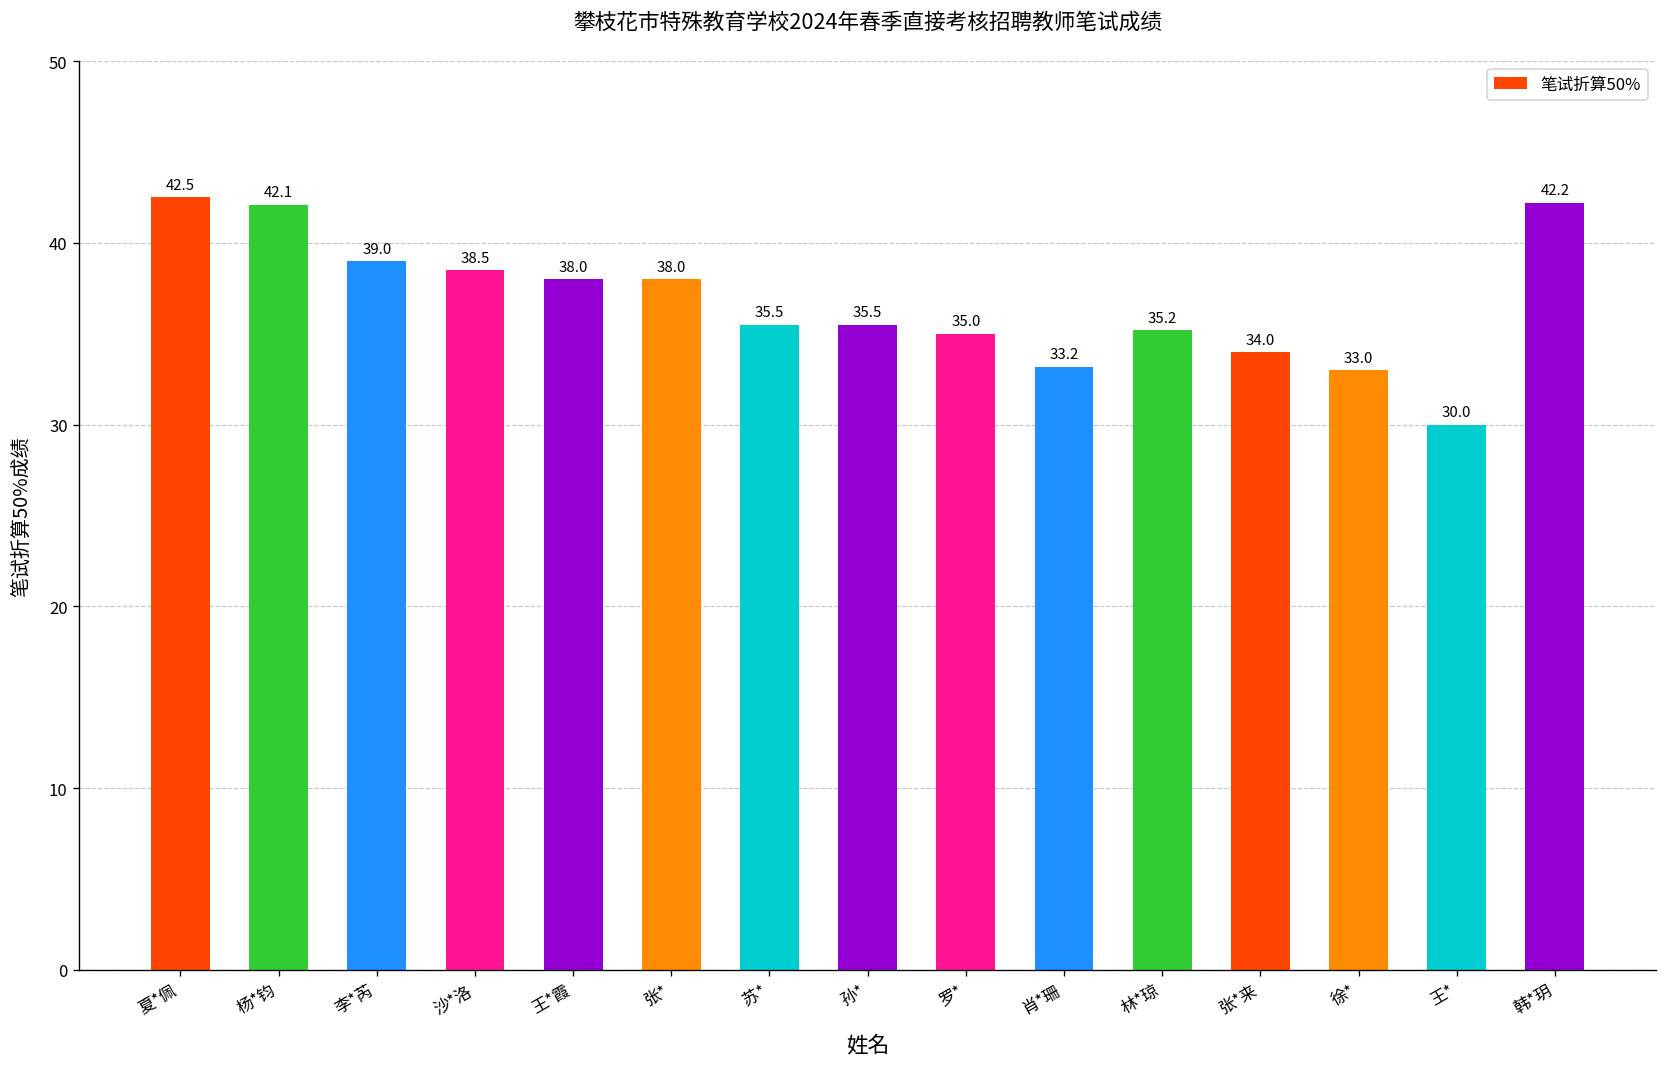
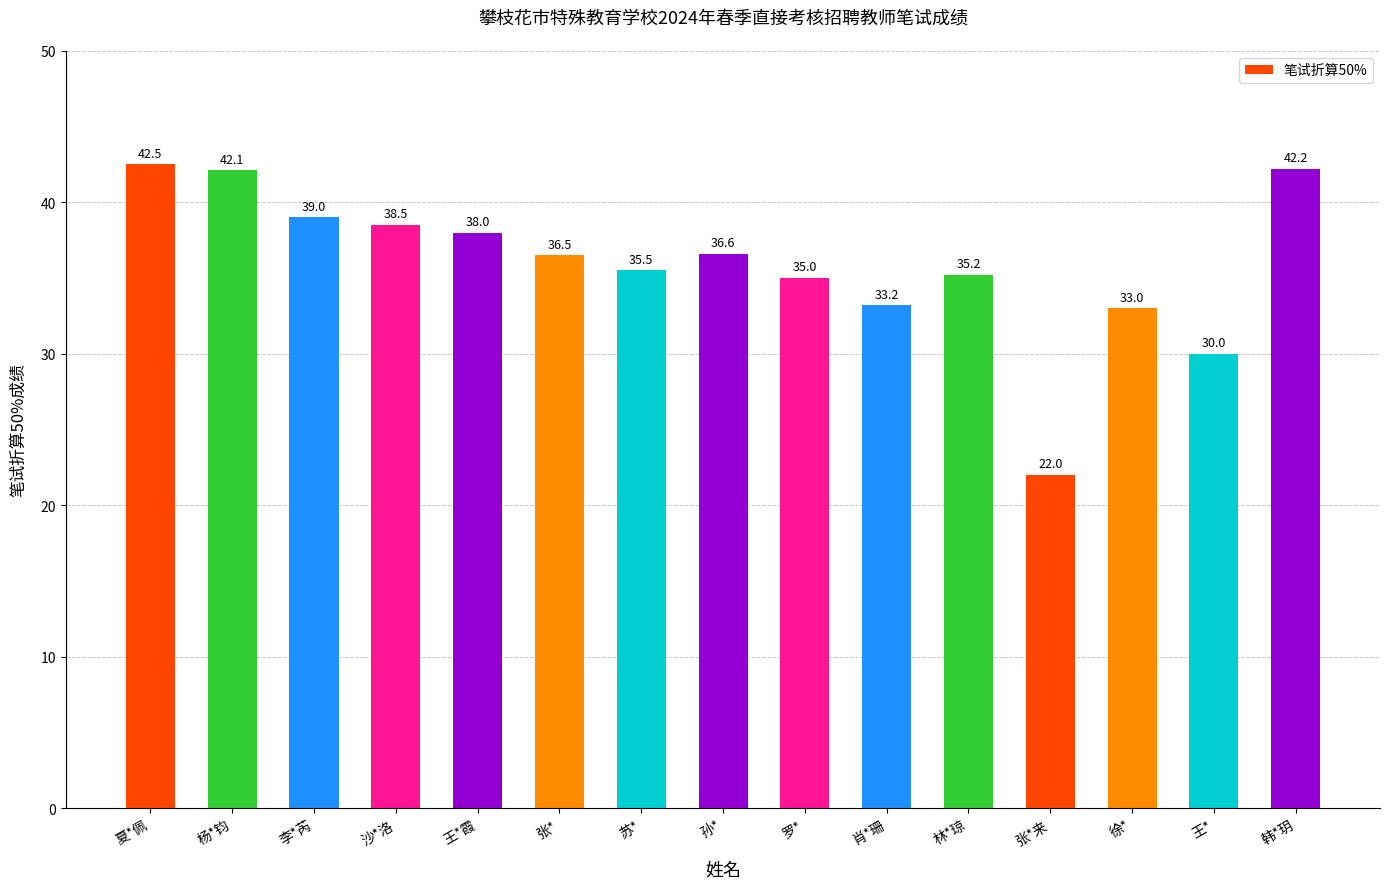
  {
    "夏*佩": 42.5,
    "杨*钧": 42.1,
    "李*芮": 39.0,
    "沙*洛": 38.5,
    "王*霞": 38.0,
-   "张*": 38.0,
+   "张*": 36.5,
    "苏*": 35.5,
-   "孙*": 35.5,
+   "孙*": 36.6,
    "罗*": 35.0,
    "肖*珊": 33.2,
    "林*琼": 35.2,
-   "张*来": 34.0,
+   "张*来": 22.0,
    "徐*": 33.0,
    "王*": 30.0,
    "韩*玥": 42.2
  }
